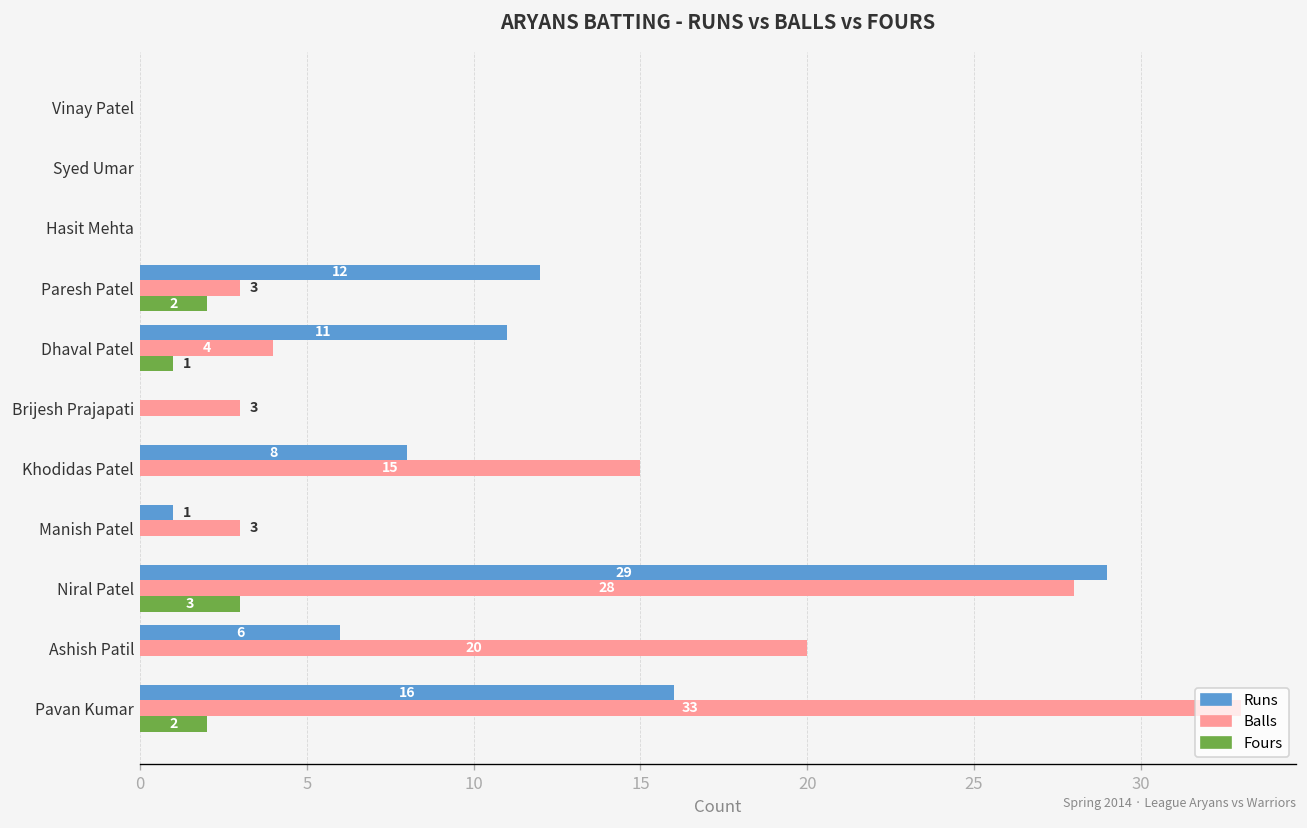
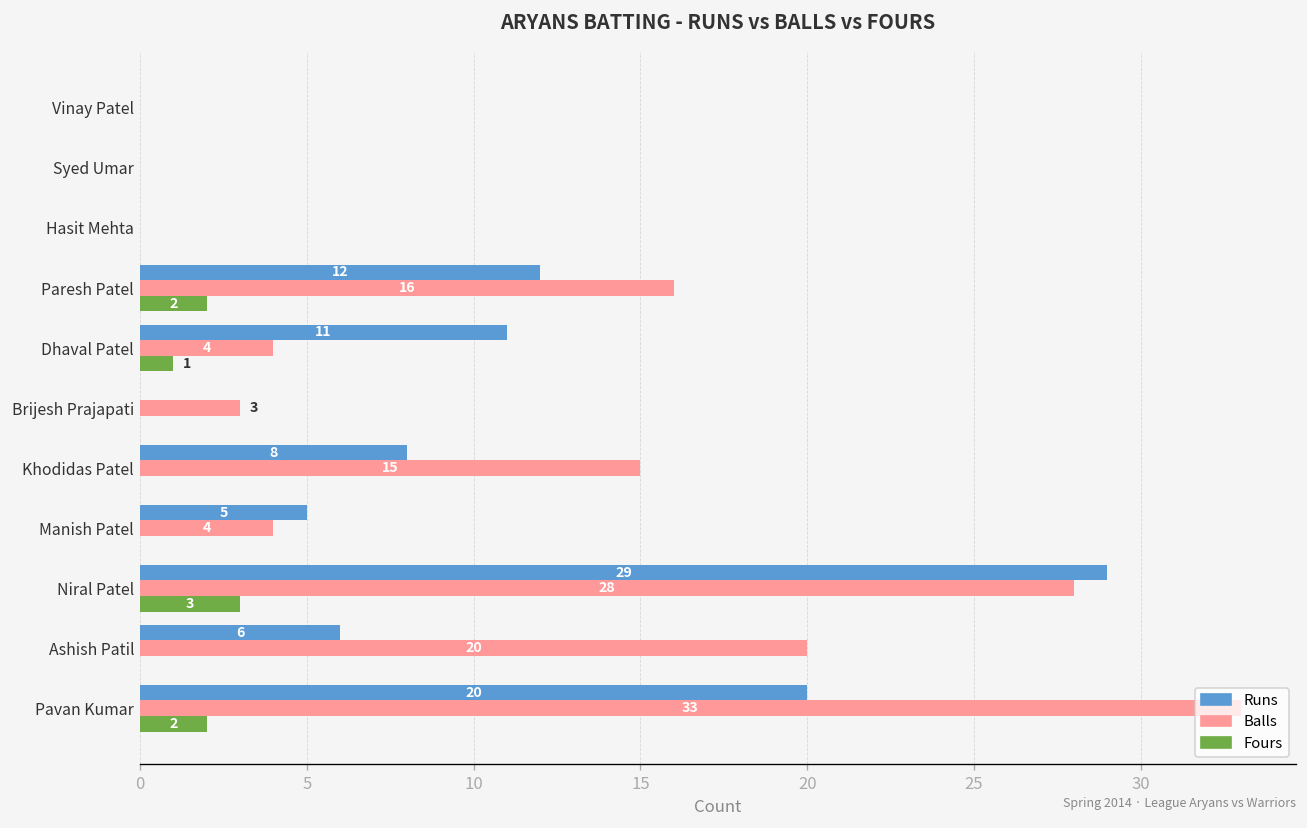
  {
    "Runs": {
      "Paresh Patel": 12,
      "Dhaval Patel": 11,
      "Khodidas Patel": 8,
-     "Manish Patel": 1,
+     "Manish Patel": 5,
      "Niral Patel": 29,
      "Ashish Patil": 6,
-     "Pavan Kumar": 16
+     "Pavan Kumar": 20
    },
    "Balls": {
-     "Paresh Patel": 3,
+     "Paresh Patel": 16,
      "Dhaval Patel": 4,
      "Brijesh Prajapati": 3,
      "Khodidas Patel": 15,
-     "Manish Patel": 3,
+     "Manish Patel": 4,
      "Niral Patel": 28,
      "Ashish Patil": 20
    },
    "Fours": {
      "Paresh Patel": 2,
      "Dhaval Patel": 1,
      "Niral Patel": 3,
      "Pavan Kumar": 2
    }
  }
